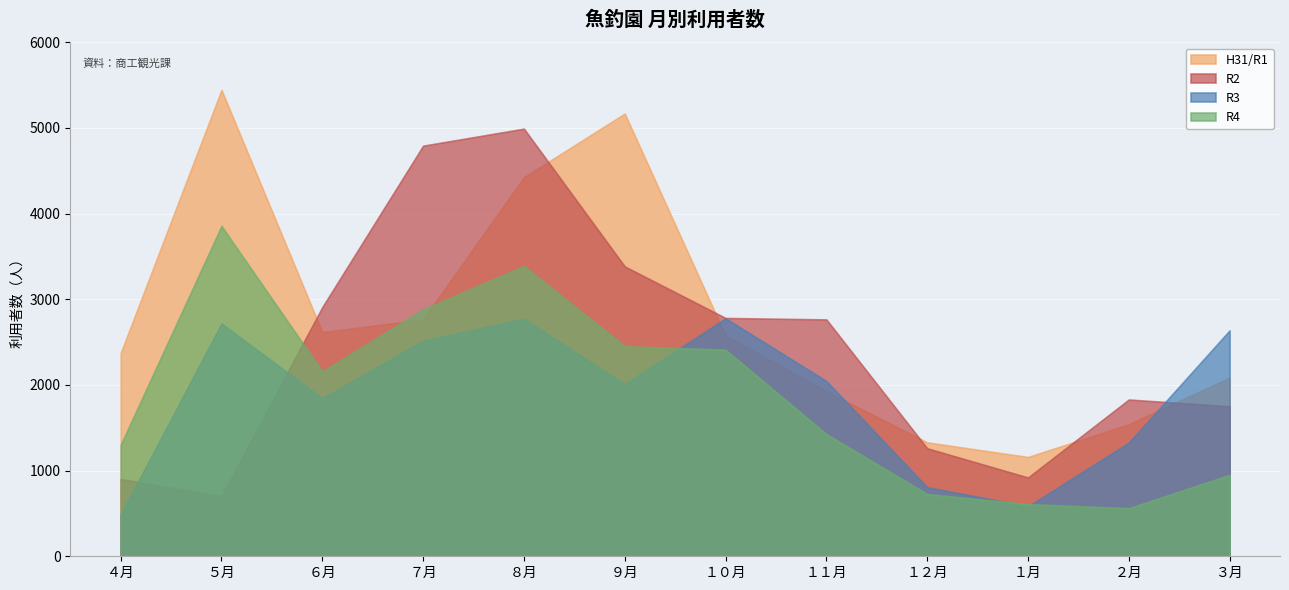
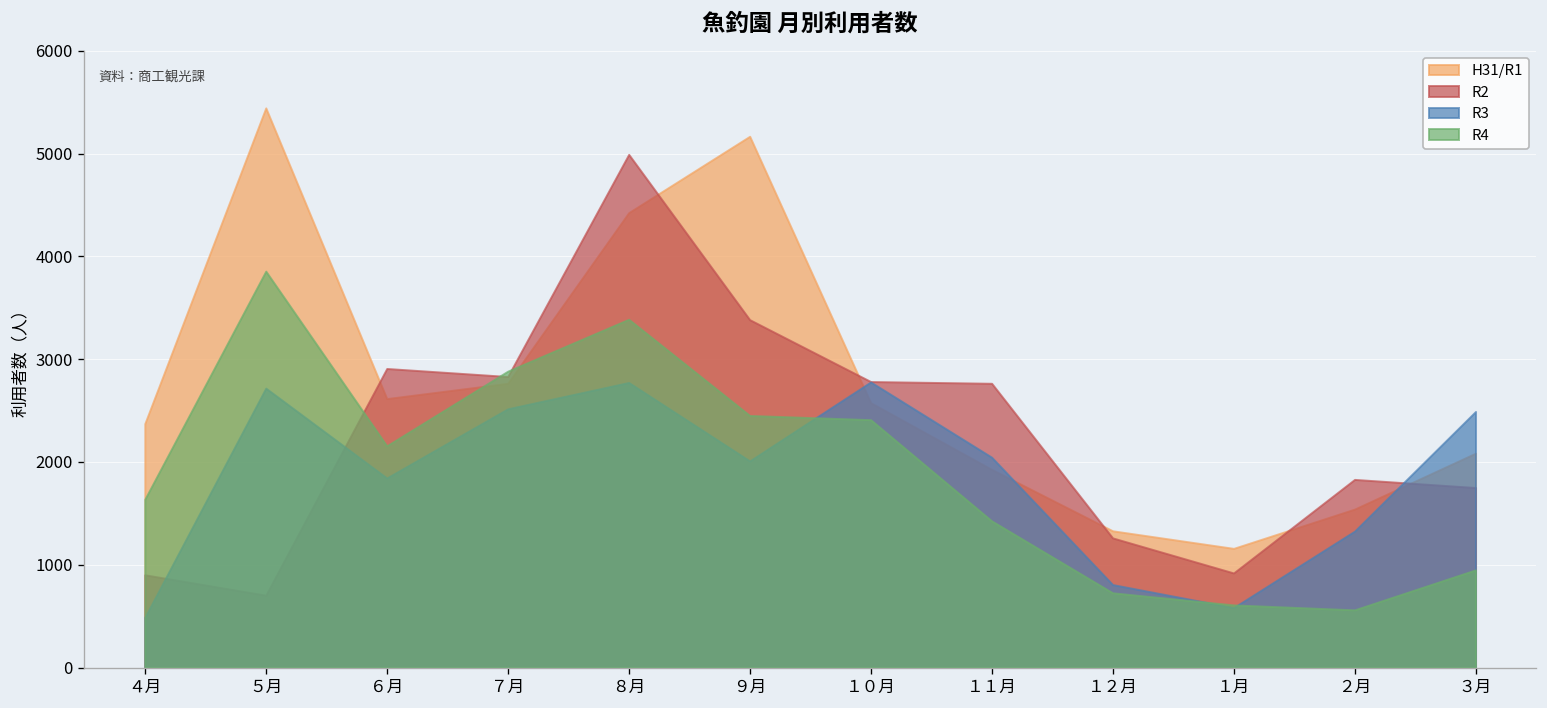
  {
    "H31/R1": {
      "４月": 2400,
      "５月": 5400,
      "６月": 2600,
      "７月": 2800,
      "８月": 4400,
      "９月": 5200,
      "１０月": 2600,
      "１１月": 1900,
      "１２月": 1300,
      "１月": 1200,
      "２月": 1500,
      "３月": 2100
    },
    "R2": {
      "４月": 900,
      "５月": 700,
      "６月": 2900,
-     "７月": 4800,
+     "７月": 2800,
      "８月": 5000,
      "９月": 3400,
      "１１月": 2800,
      "１２月": 1300,
      "１月": 900,
      "２月": 1800,
      "３月": 1800
    },
    "R3": {
      "４月": 500,
      "５月": 2700,
      "６月": 1800,
      "７月": 2500,
      "８月": 2800,
      "９月": 2000,
      "１１月": 2000,
      "１２月": 800,
      "２月": 1300,
-     "３月": 2600
+     "３月": 2500
    },
    "R4": {
-     "４月": 1300,
+     "４月": 1600,
      "５月": 3900,
      "６月": 2200,
      "７月": 2900,
      "８月": 3400,
      "９月": 2500,
      "１０月": 2400,
      "１１月": 1400,
      "１２月": 700,
      "２月": 600,
      "３月": 1000
    }
  }
